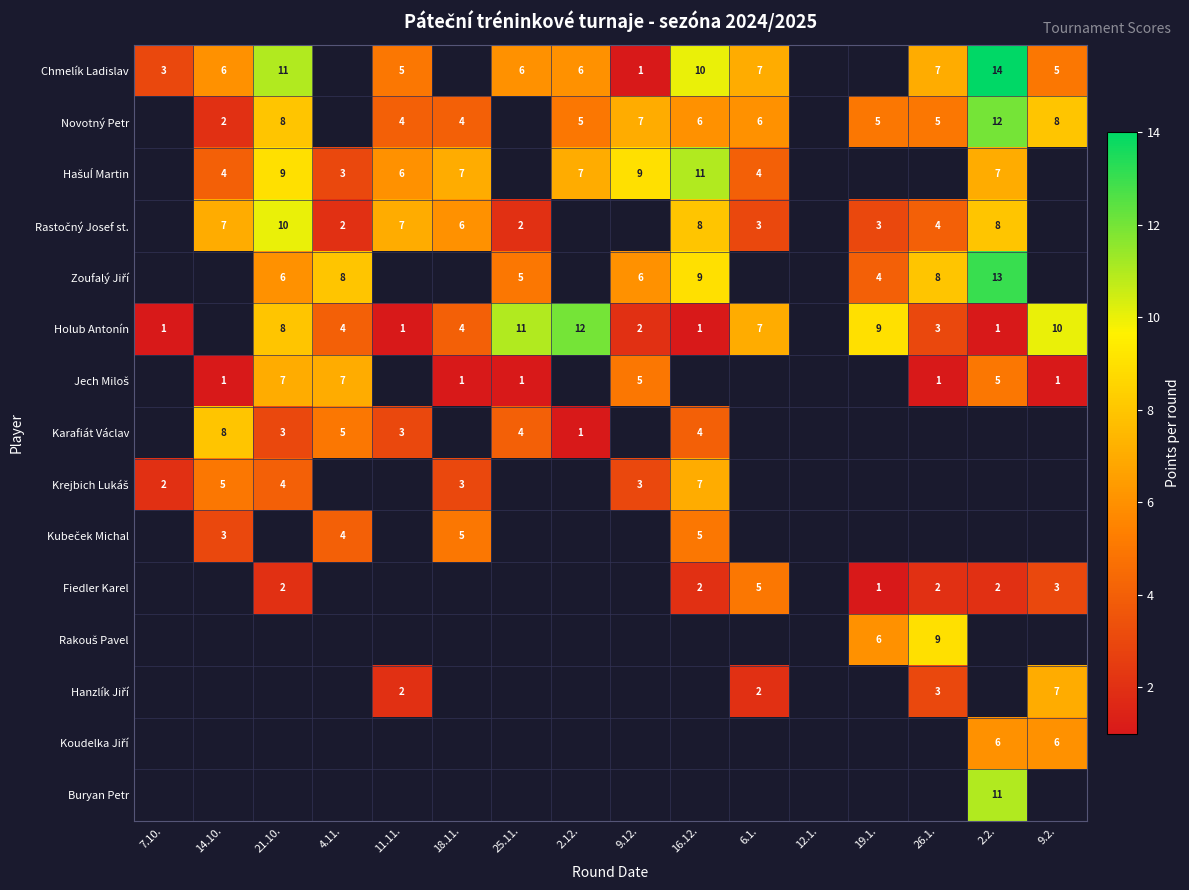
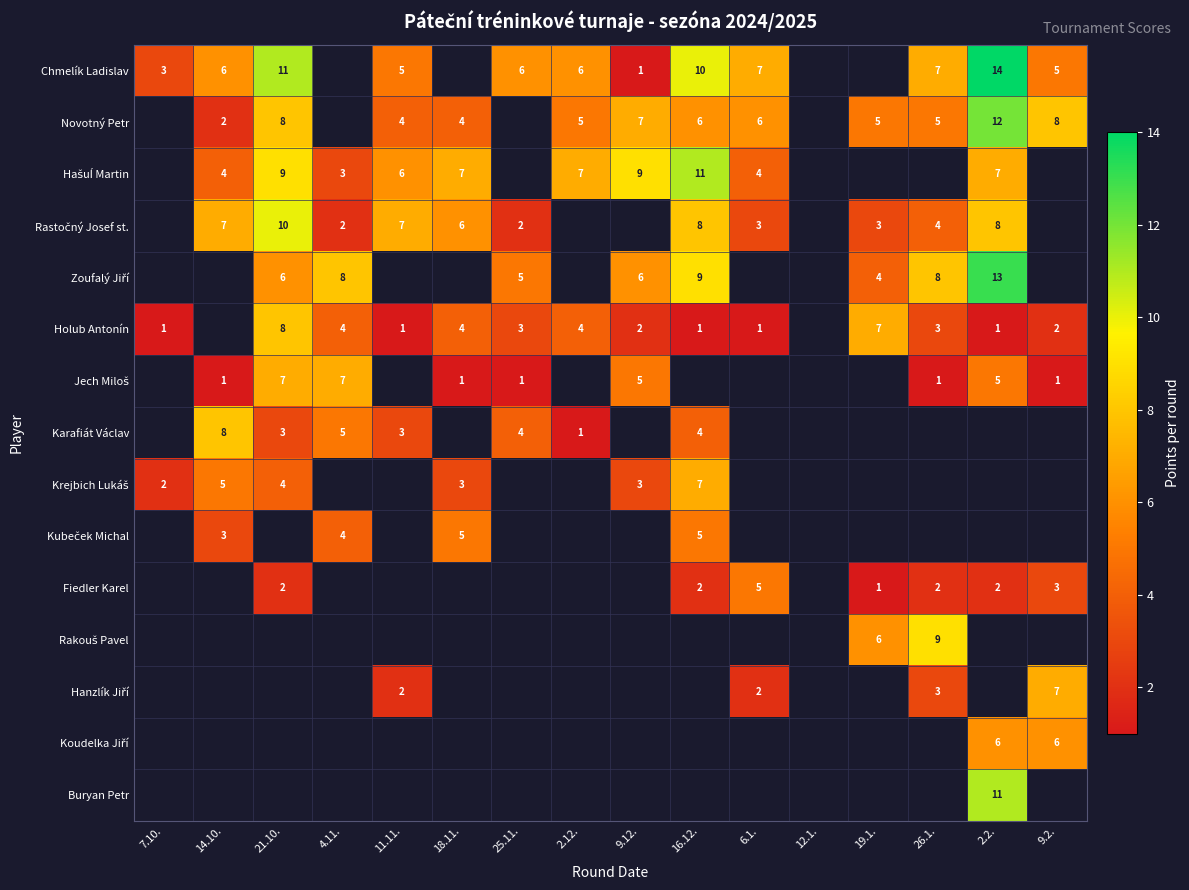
  {
    "Chmelík Ladislav": {
      "7.10.": 3,
      "14.10.": 6,
      "21.10.": 11,
      "11.11.": 5,
      "25.11.": 6,
      "2.12.": 6,
      "9.12.": 1,
      "16.12.": 10,
      "6.1.": 7,
      "26.1.": 7,
      "2.2.": 14,
      "9.2.": 5
    },
    "Novotný Petr": {
      "14.10.": 2,
      "21.10.": 8,
      "11.11.": 4,
      "18.11.": 4,
      "2.12.": 5,
      "9.12.": 7,
      "16.12.": 6,
      "6.1.": 6,
      "19.1.": 5,
      "26.1.": 5,
      "2.2.": 12,
      "9.2.": 8
    },
    "Hašuĺ Martin": {
      "14.10.": 4,
      "21.10.": 9,
      "4.11.": 3,
      "11.11.": 6,
      "18.11.": 7,
      "2.12.": 7,
      "9.12.": 9,
      "16.12.": 11,
      "6.1.": 4,
      "2.2.": 7
    },
    "Rastočný Josef st.": {
      "14.10.": 7,
      "21.10.": 10,
      "4.11.": 2,
      "11.11.": 7,
      "18.11.": 6,
      "25.11.": 2,
      "16.12.": 8,
      "6.1.": 3,
      "19.1.": 3,
      "26.1.": 4,
      "2.2.": 8
    },
    "Zoufalý Jiří": {
      "21.10.": 6,
      "4.11.": 8,
      "25.11.": 5,
      "9.12.": 6,
      "16.12.": 9,
      "19.1.": 4,
      "26.1.": 8,
      "2.2.": 13
    },
    "Holub Antonín": {
      "7.10.": 1,
      "21.10.": 8,
      "4.11.": 4,
      "11.11.": 1,
      "18.11.": 4,
-     "25.11.": 11,
-     "2.12.": 12,
+     "25.11.": 3,
+     "2.12.": 4,
      "9.12.": 2,
      "16.12.": 1,
-     "6.1.": 7,
-     "19.1.": 9,
+     "6.1.": 1,
+     "19.1.": 7,
      "26.1.": 3,
      "2.2.": 1,
-     "9.2.": 10
+     "9.2.": 2
    },
    "Jech Miloš": {
      "14.10.": 1,
      "21.10.": 7,
      "4.11.": 7,
      "18.11.": 1,
      "25.11.": 1,
      "9.12.": 5,
      "26.1.": 1,
      "2.2.": 5,
      "9.2.": 1
    },
    "Karafiát Václav": {
      "14.10.": 8,
      "21.10.": 3,
      "4.11.": 5,
      "11.11.": 3,
      "25.11.": 4,
      "2.12.": 1,
      "16.12.": 4
    },
    "Krejbich Lukáš": {
      "7.10.": 2,
      "14.10.": 5,
      "21.10.": 4,
      "18.11.": 3,
      "9.12.": 3,
      "16.12.": 7
    },
    "Kubeček Michal": {
      "14.10.": 3,
      "4.11.": 4,
      "18.11.": 5,
      "16.12.": 5
    },
    "Fiedler Karel": {
      "21.10.": 2,
      "16.12.": 2,
      "6.1.": 5,
      "19.1.": 1,
      "26.1.": 2,
      "2.2.": 2,
      "9.2.": 3
    },
    "Rakouš Pavel": {
      "19.1.": 6,
      "26.1.": 9
    },
    "Hanzlík Jiří": {
      "11.11.": 2,
      "6.1.": 2,
      "26.1.": 3,
      "9.2.": 7
    },
    "Koudelka Jiří": {
      "2.2.": 6,
      "9.2.": 6
    },
    "Buryan Petr": {
      "2.2.": 11
    }
  }
